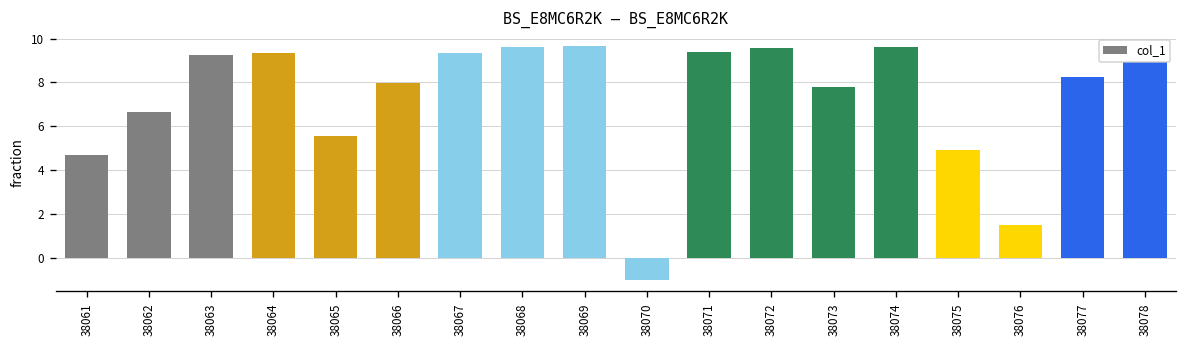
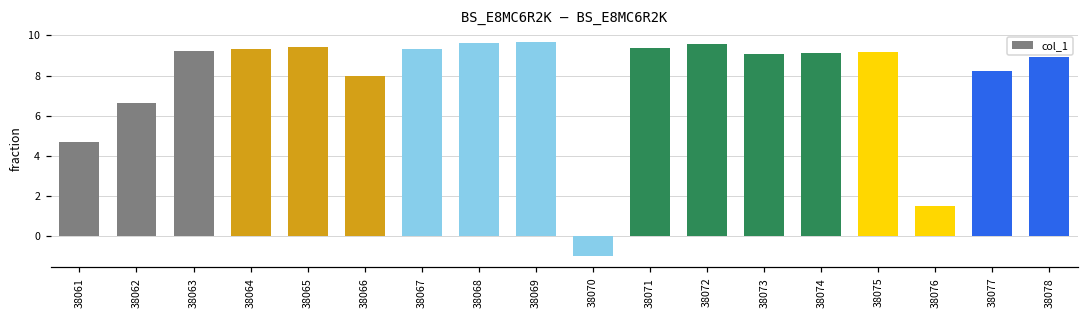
  {
    "38061": 4.7,
    "38062": 6.6,
    "38063": 9.2,
    "38064": 9.3,
-   "38065": 5.6,
+   "38065": 9.4,
    "38066": 8.0,
    "38067": 9.3,
    "38068": 9.6,
    "38069": 9.7,
    "38070": -1.0,
    "38071": 9.4,
    "38072": 9.6,
-   "38073": 7.8,
-   "38074": 9.6,
-   "38075": 4.9,
+   "38073": 9.1,
+   "38074": 9.1,
+   "38075": 9.2,
    "38076": 1.5,
    "38077": 8.2,
    "38078": 8.9
  }
